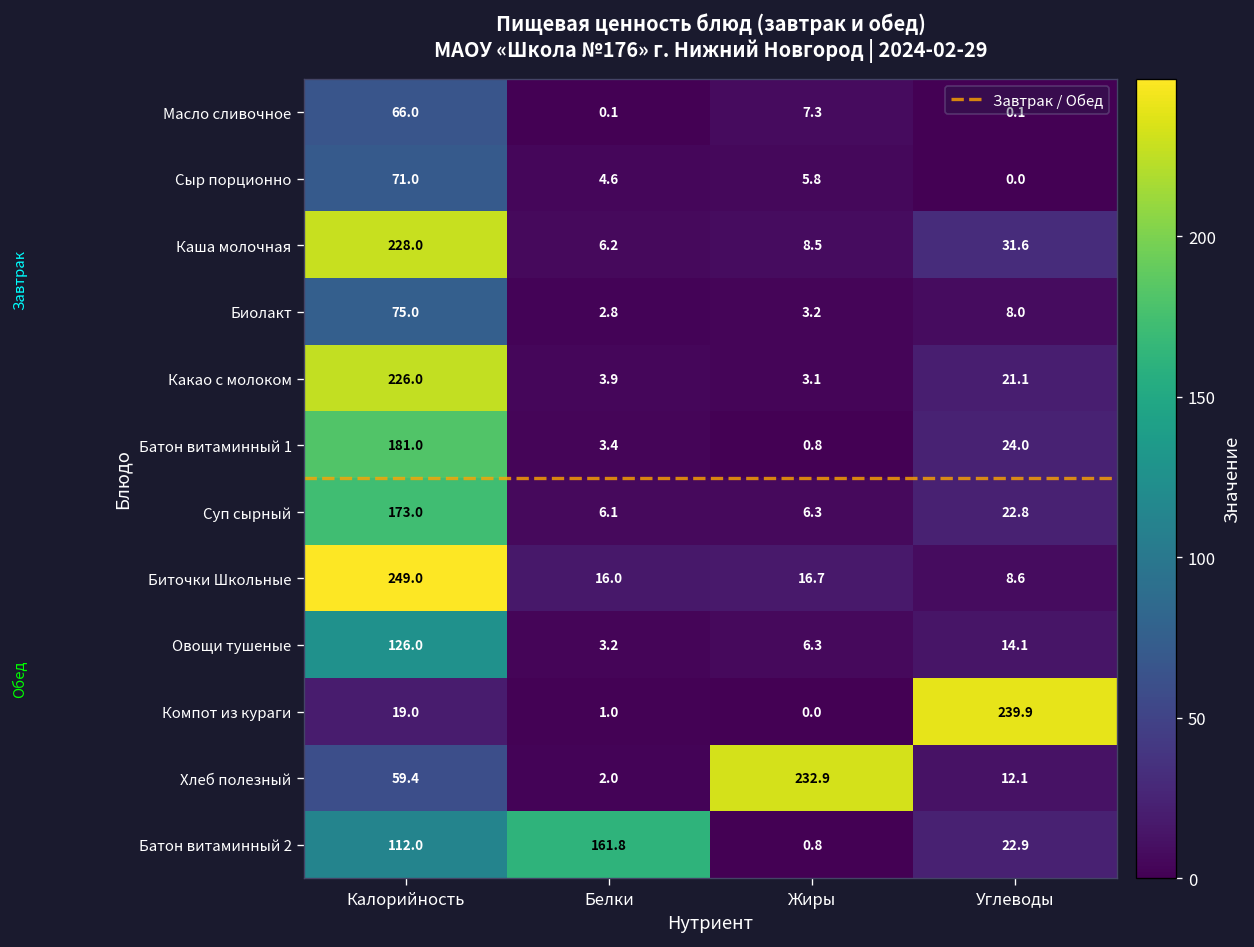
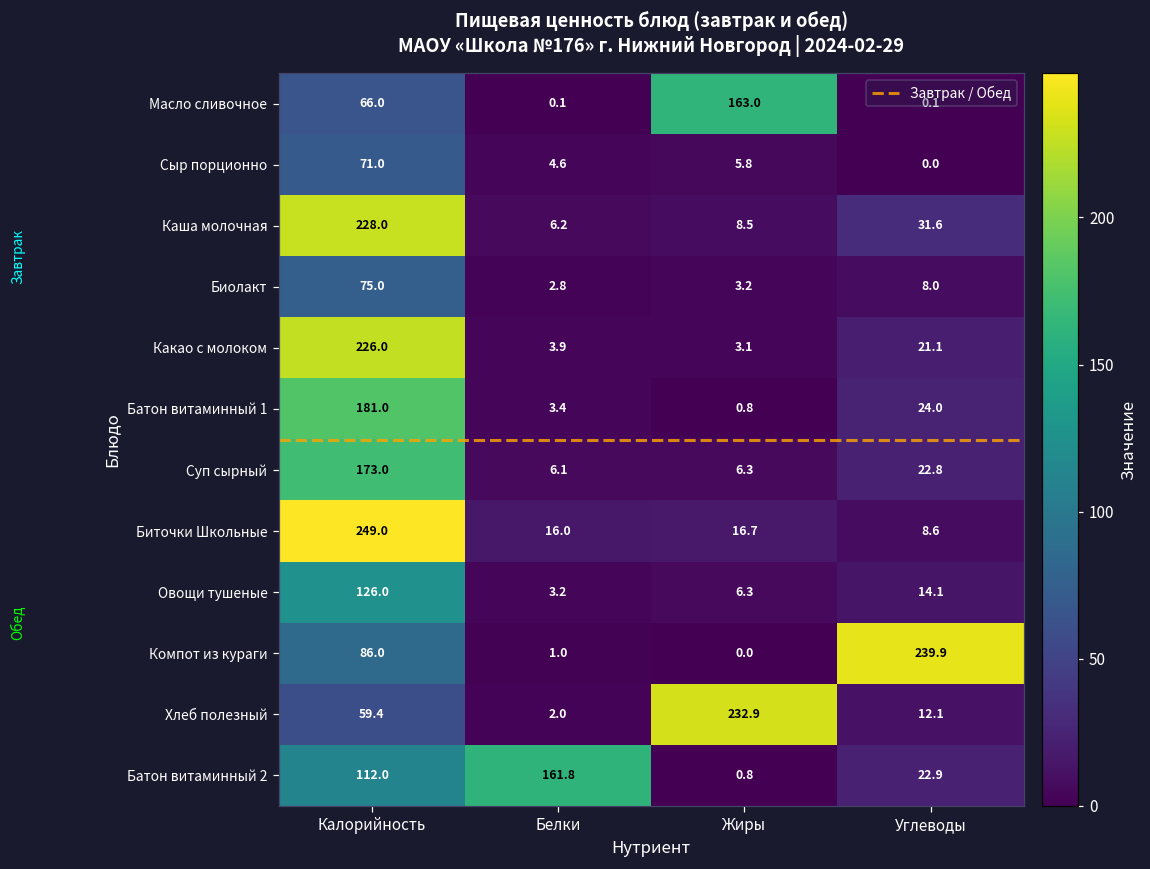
  {
    "Масло сливочное": {
      "Калорийность": 66.0,
      "Белки": 0.1,
-     "Жиры": 7.3
+     "Жиры": 163.0
    },
    "Сыр порционно": {
      "Калорийность": 71.0,
      "Белки": 4.6,
      "Жиры": 5.8,
      "Углеводы": 0.0
    },
    "Каша молочная": {
      "Калорийность": 228.0,
      "Белки": 6.2,
      "Жиры": 8.5,
      "Углеводы": 31.6
    },
    "Биолакт": {
      "Калорийность": 75.0,
      "Белки": 2.8,
      "Жиры": 3.2,
      "Углеводы": 8.0
    },
    "Какао с молоком": {
      "Калорийность": 226.0,
      "Белки": 3.9,
      "Жиры": 3.1,
      "Углеводы": 21.1
    },
    "Батон витаминный 1": {
      "Калорийность": 181.0,
      "Белки": 3.4,
      "Жиры": 0.8,
      "Углеводы": 24.0
    },
    "Суп сырный": {
      "Калорийность": 173.0,
      "Белки": 6.1,
      "Жиры": 6.3,
      "Углеводы": 22.8
    },
    "Биточки Школьные": {
      "Калорийность": 249.0,
      "Белки": 16.0,
      "Жиры": 16.7,
      "Углеводы": 8.6
    },
    "Овощи тушеные": {
      "Калорийность": 126.0,
      "Белки": 3.2,
      "Жиры": 6.3,
      "Углеводы": 14.1
    },
    "Компот из кураги": {
-     "Калорийность": 19.0,
+     "Калорийность": 86.0,
      "Белки": 1.0,
      "Жиры": 0.0,
      "Углеводы": 239.9
    },
    "Хлеб полезный": {
      "Калорийность": 59.4,
      "Белки": 2.0,
      "Жиры": 232.9,
      "Углеводы": 12.1
    },
    "Батон витаминный 2": {
      "Калорийность": 112.0,
      "Белки": 161.8,
      "Жиры": 0.8,
      "Углеводы": 22.9
    }
  }
